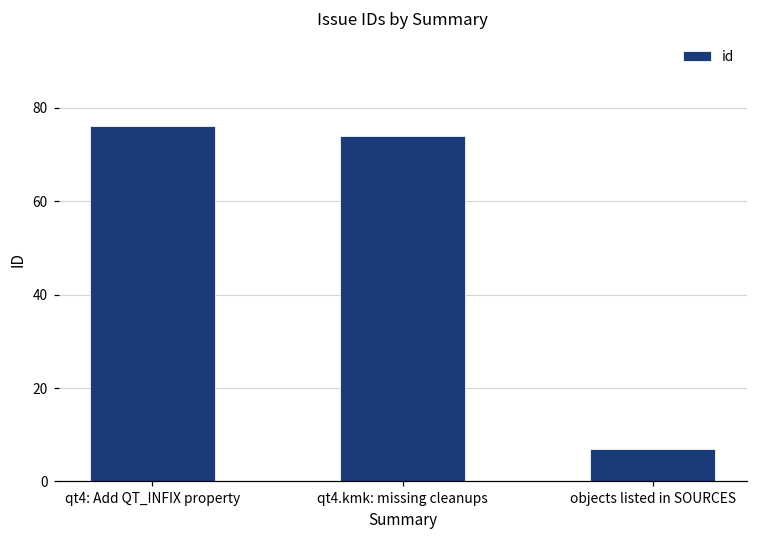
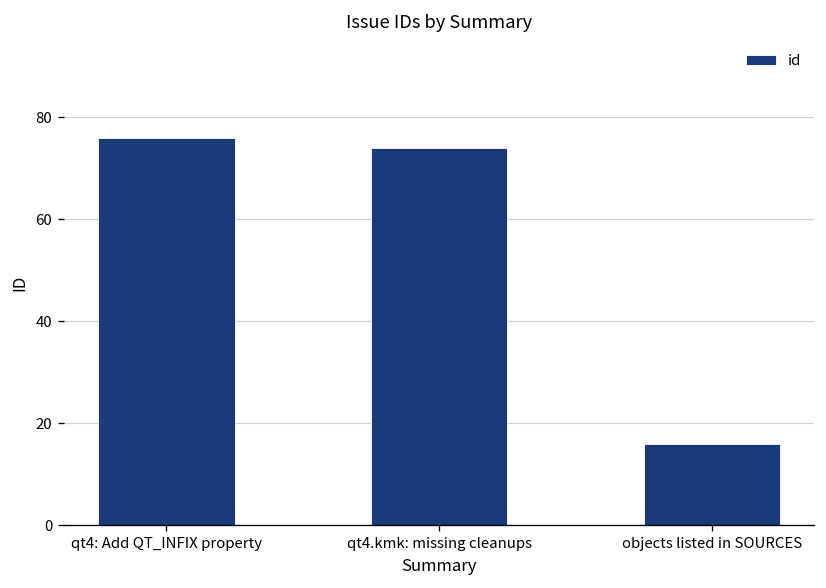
  {
    "qt4: Add QT_INFIX property": 76,
    "qt4.kmk: missing cleanups": 74,
-   "objects listed in SOURCES": 7
+   "objects listed in SOURCES": 16
  }
